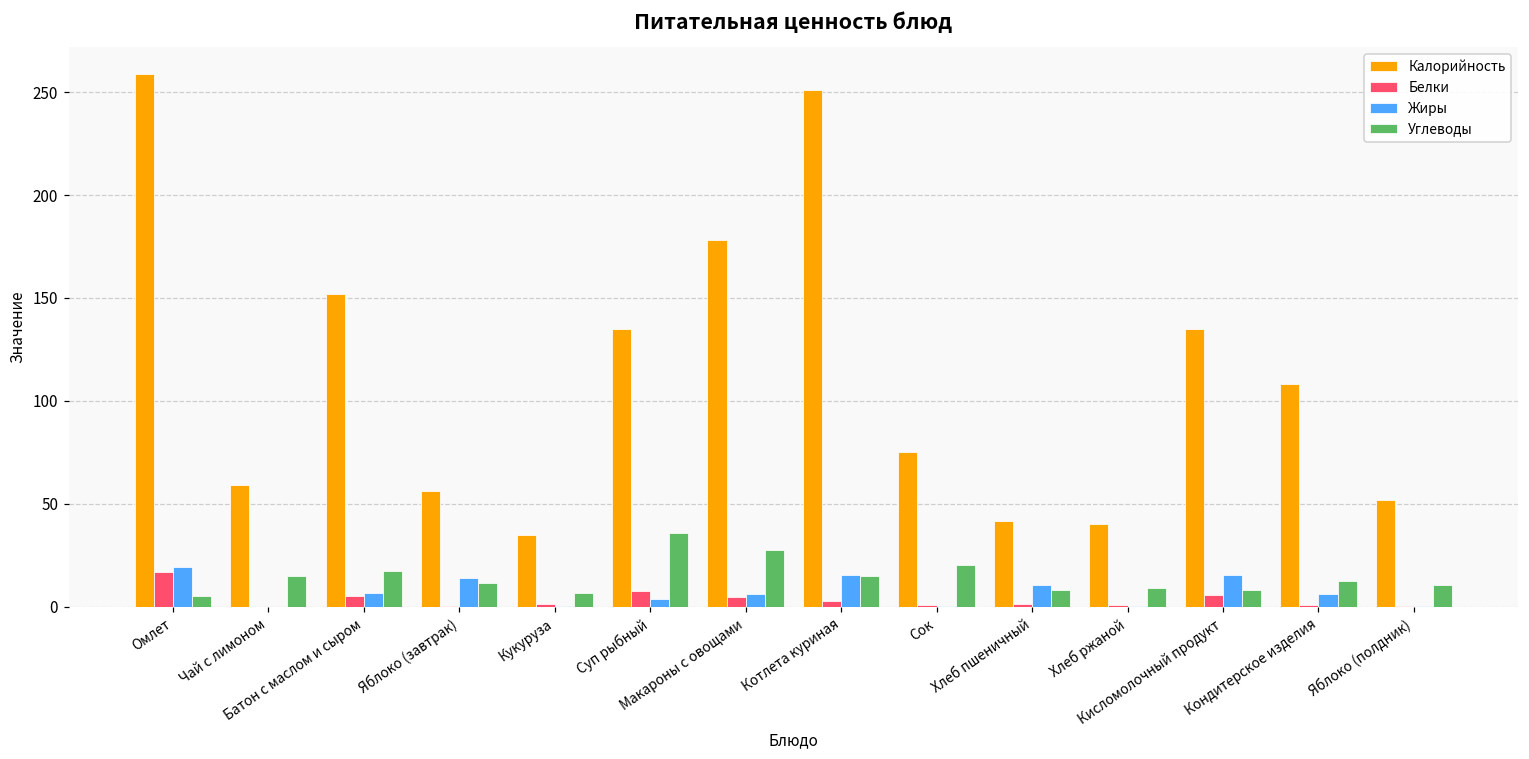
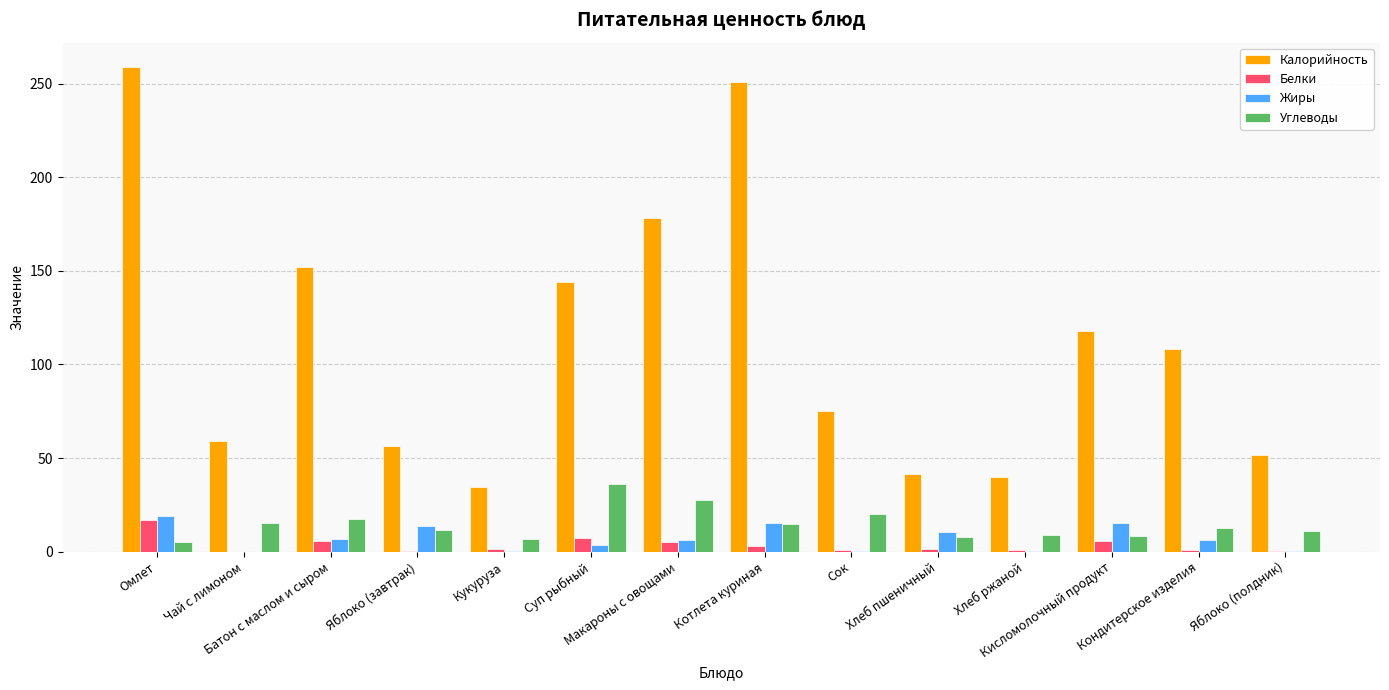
  {
    "Калорийность": {
      "Омлет": 259,
      "Чай с лимоном": 59,
      "Батон с маслом и сыром": 152,
      "Яблоко (завтрак)": 56,
      "Кукуруза": 35,
-     "Суп рыбный": 135,
+     "Суп рыбный": 144,
      "Макароны с овощами": 178,
      "Котлета куриная": 251,
      "Сок": 75,
      "Хлеб пшеничный": 42,
      "Хлеб ржаной": 40,
-     "Кисломолочный продукт": 135,
+     "Кисломолочный продукт": 118,
      "Кондитерское изделия": 108,
      "Яблоко (полдник)": 52
    },
    "Белки": {
      "Омлет": 17,
      "Батон с маслом и сыром": 5,
      "Суп рыбный": 8,
      "Макароны с овощами": 5,
      "Котлета куриная": 3,
      "Хлеб пшеничный": 2,
      "Кисломолочный продукт": 6
    },
    "Жиры": {
      "Омлет": 19,
      "Батон с маслом и сыром": 7,
      "Яблоко (завтрак)": 14,
      "Суп рыбный": 4,
      "Макароны с овощами": 6,
      "Котлета куриная": 15,
      "Хлеб пшеничный": 11,
      "Кисломолочный продукт": 16,
      "Кондитерское изделия": 6
    },
    "Углеводы": {
      "Омлет": 5,
      "Чай с лимоном": 15,
      "Батон с маслом и сыром": 17,
      "Яблоко (завтрак)": 12,
      "Кукуруза": 7,
      "Суп рыбный": 36,
      "Макароны с овощами": 28,
      "Котлета куриная": 15,
      "Сок": 20,
      "Хлеб пшеничный": 8,
      "Хлеб ржаной": 9,
      "Кисломолочный продукт": 8,
      "Кондитерское изделия": 13,
      "Яблоко (полдник)": 11
    }
  }
